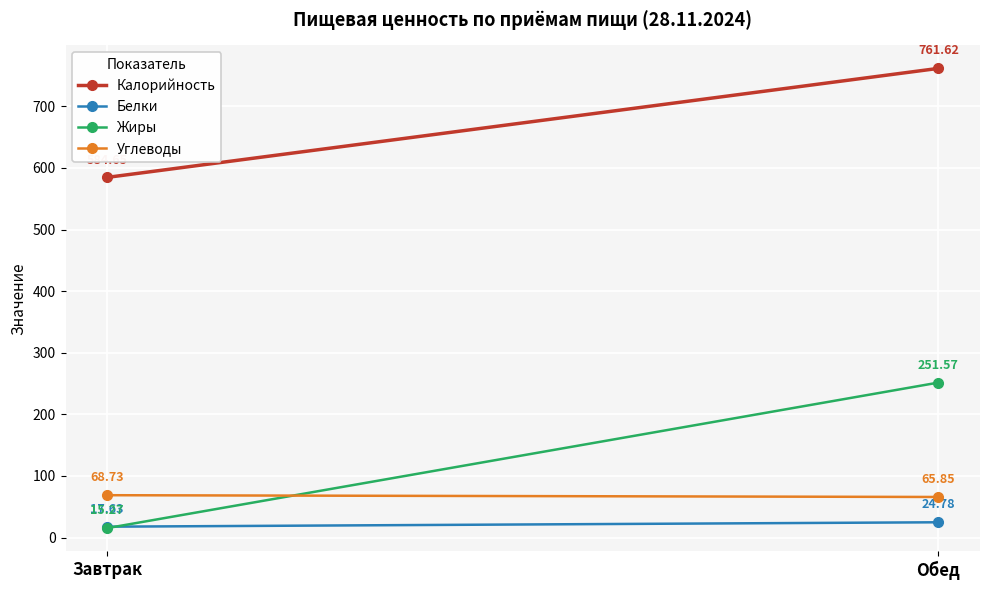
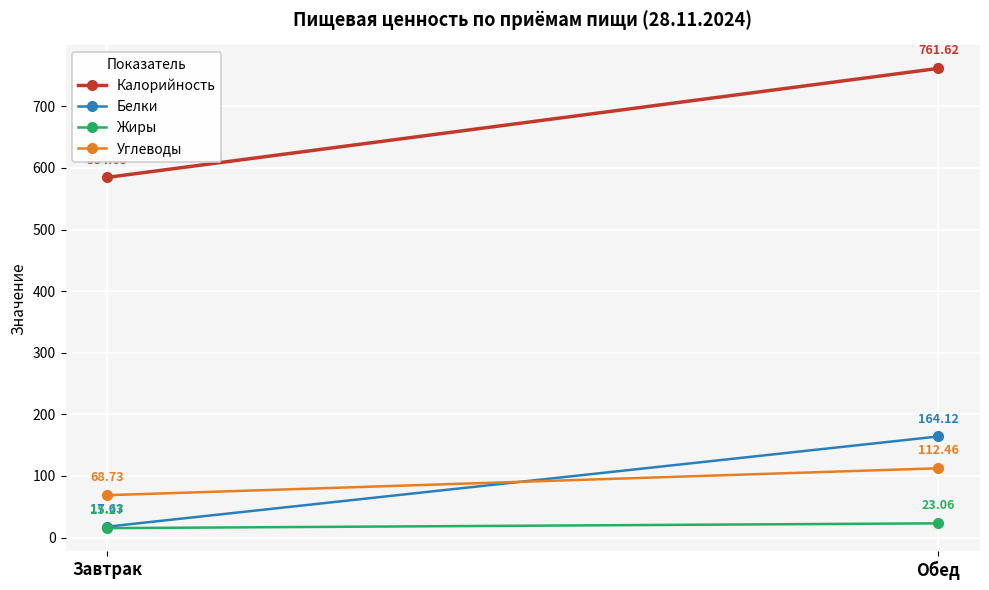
  {
    "Калорийность": {
      "Обед": 761.62
    },
    "Белки": {
-     "Обед": 24.78
+     "Обед": 164.12
    },
    "Жиры": {
-     "Обед": 251.57
+     "Обед": 23.06
    },
    "Углеводы": {
      "Завтрак": 68.73,
-     "Обед": 65.85
+     "Обед": 112.46
    }
  }
